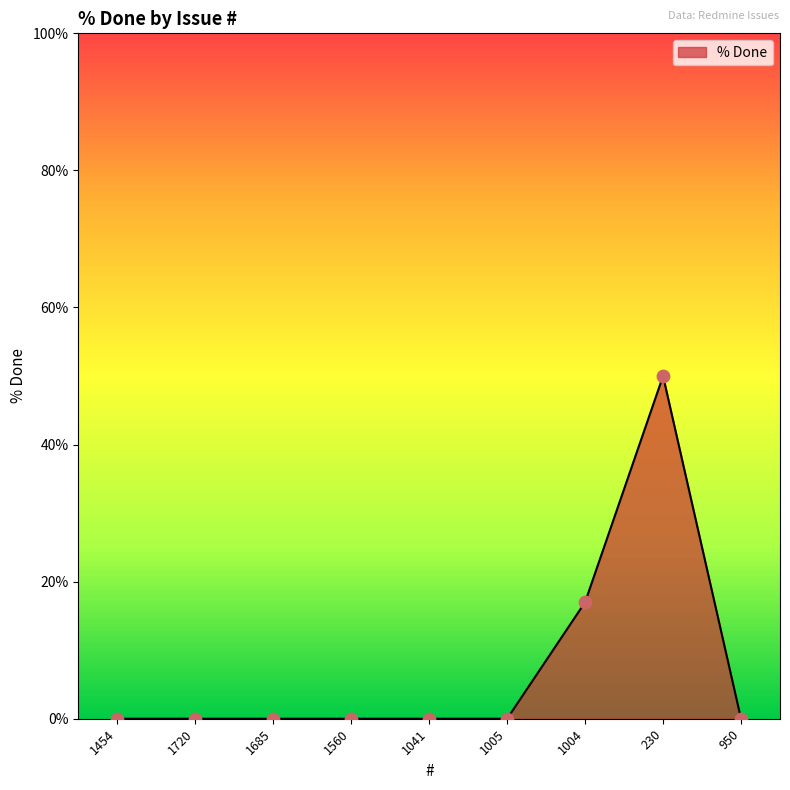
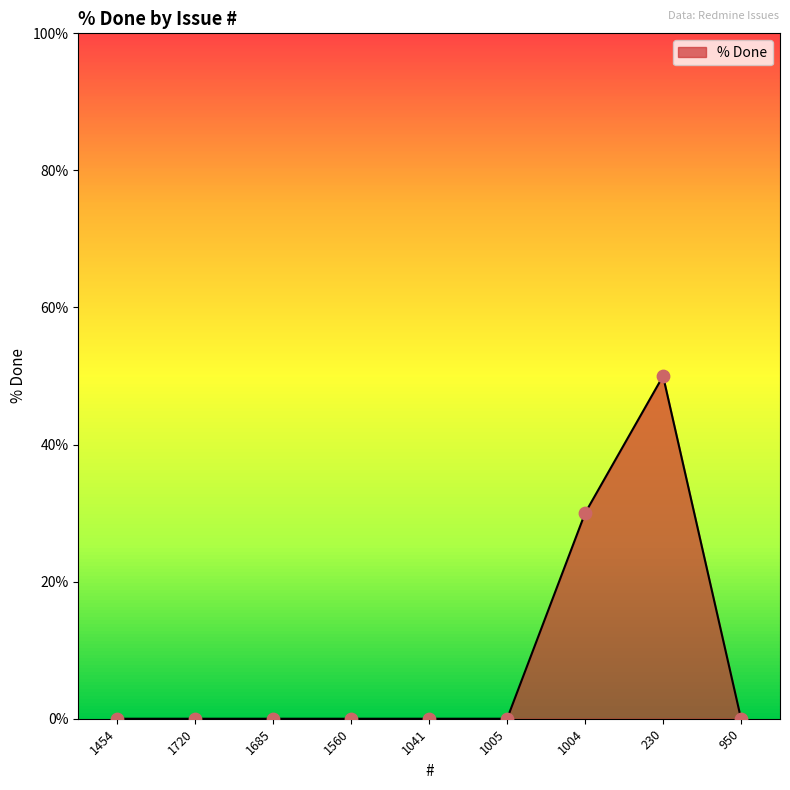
  {
    "1454": "0%",
    "1720": "0%",
    "1685": "0%",
    "1560": "0%",
    "1041": "0%",
    "1005": "0%",
-   "1004": "17%",
+   "1004": "30%",
    "230": "50%",
    "950": "0%"
  }
